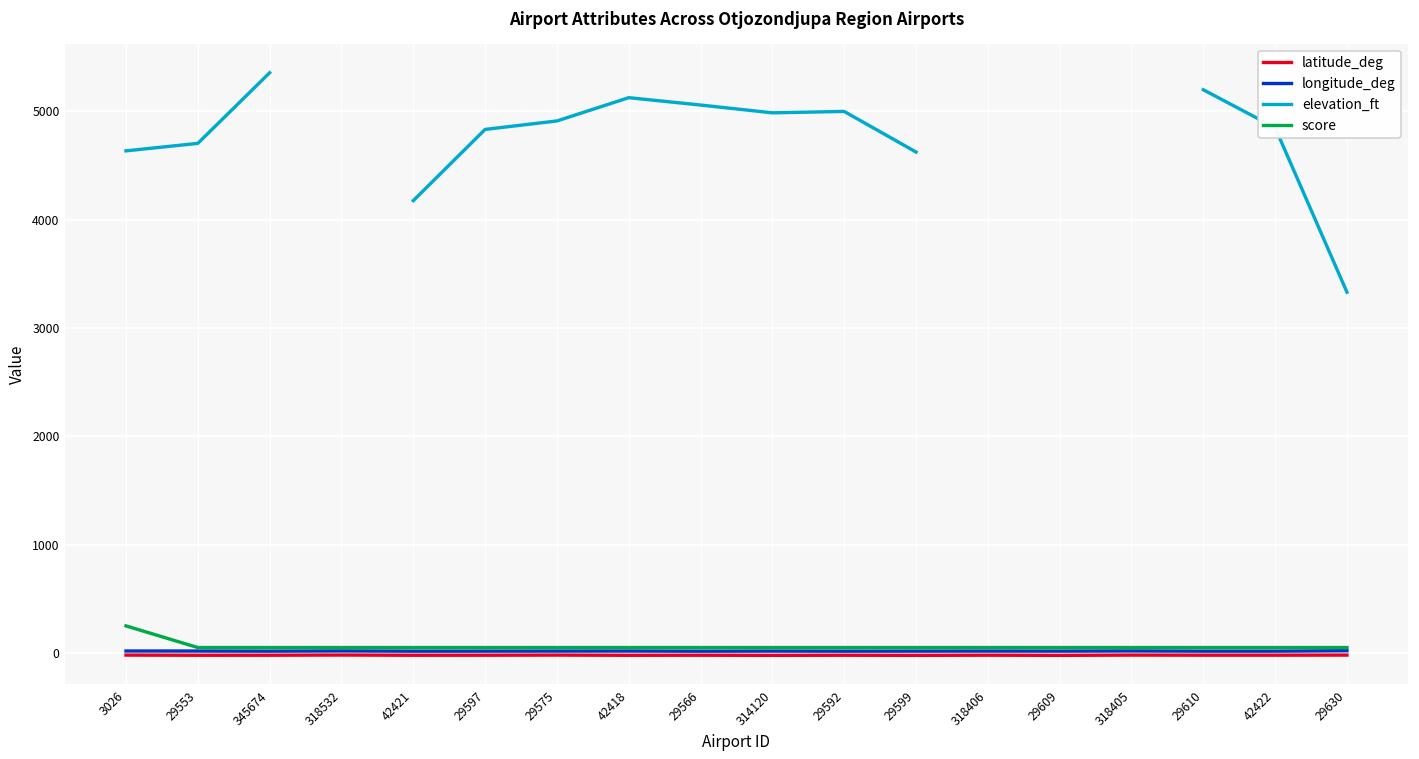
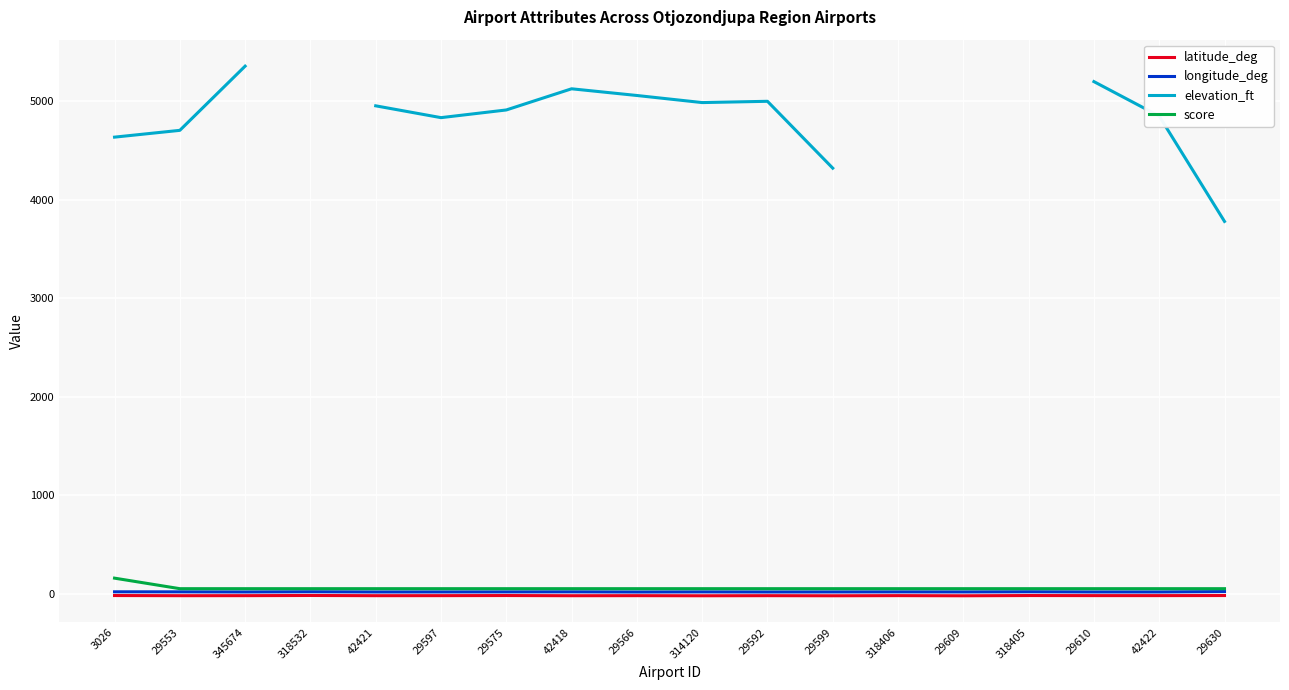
  {
    "latitude_deg": {
      "3026": 0,
      "29553": 0,
      "345674": 0,
      "318532": 0,
      "42421": 0,
      "29597": 0,
      "29575": 0,
      "42418": 0,
      "29566": 0,
      "314120": 0,
      "29592": 0,
      "29599": 0,
      "318406": 0,
      "29609": 0,
      "318405": 0,
      "29610": 0,
      "42422": 0,
      "29630": 0
    },
    "longitude_deg": {
      "3026": 0,
      "29553": 0,
      "345674": 0,
      "318532": 0,
      "42421": 0,
      "29597": 0,
      "29575": 0,
      "42418": 0,
      "29566": 0,
      "314120": 0,
      "29592": 0,
      "29599": 0,
      "318406": 0,
      "29609": 0,
      "318405": 0,
      "29610": 0,
      "42422": 0,
      "29630": 0
    },
    "elevation_ft": {
      "3026": 4600,
      "29553": 4700,
      "345674": 5400,
-     "42421": 4200,
+     "42421": 5000,
      "29597": 4800,
      "29575": 4900,
      "42418": 5100,
      "29566": 5100,
      "314120": 5000,
      "29592": 5000,
-     "29599": 4600,
+     "29599": 4300,
      "29609": 4400,
      "29610": 5200,
-     "29630": 3300
+     "29630": 3800
    },
    "score": {
-     "3026": 300,
+     "3026": 200,
      "29553": 100,
      "345674": 100,
      "318532": 100,
      "42421": 100,
      "29597": 100,
      "29575": 100,
      "42418": 100,
      "29566": 100,
      "314120": 100,
      "29592": 100,
      "29599": 100,
      "318406": 100,
      "29609": 100,
      "318405": 100,
      "29610": 100,
      "42422": 100,
      "29630": 100
    }
  }
